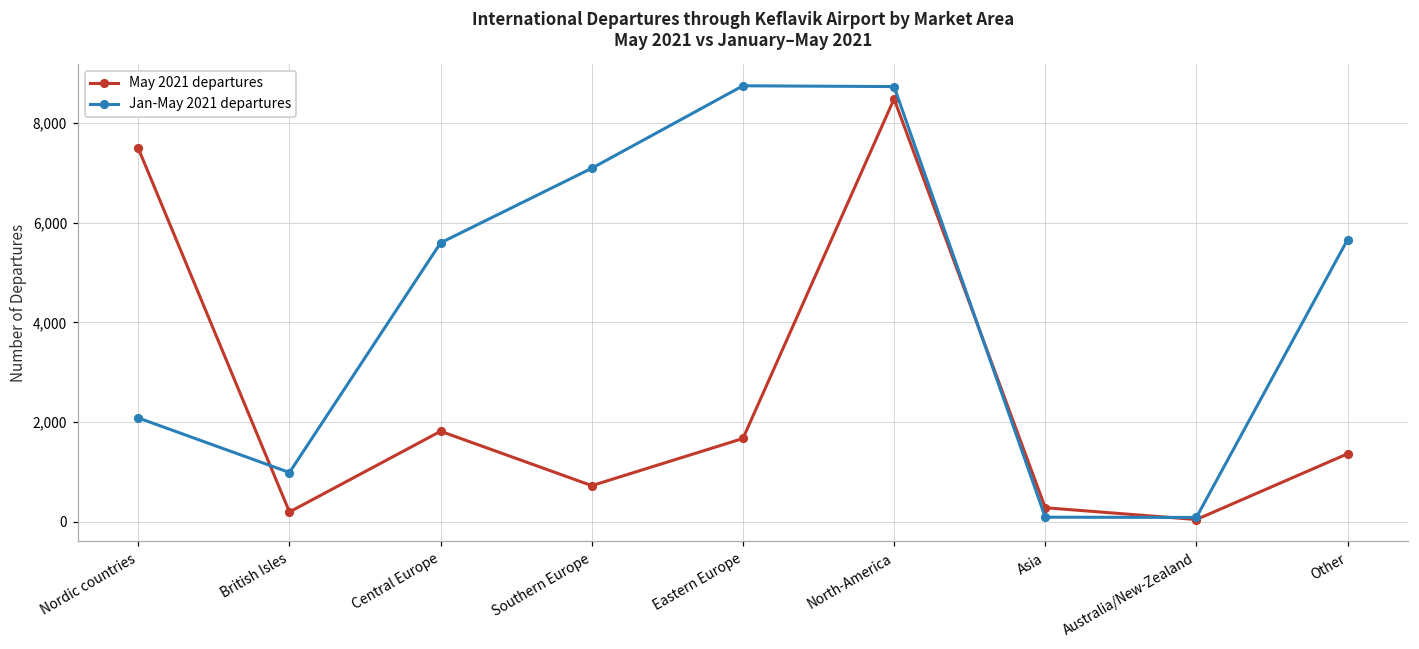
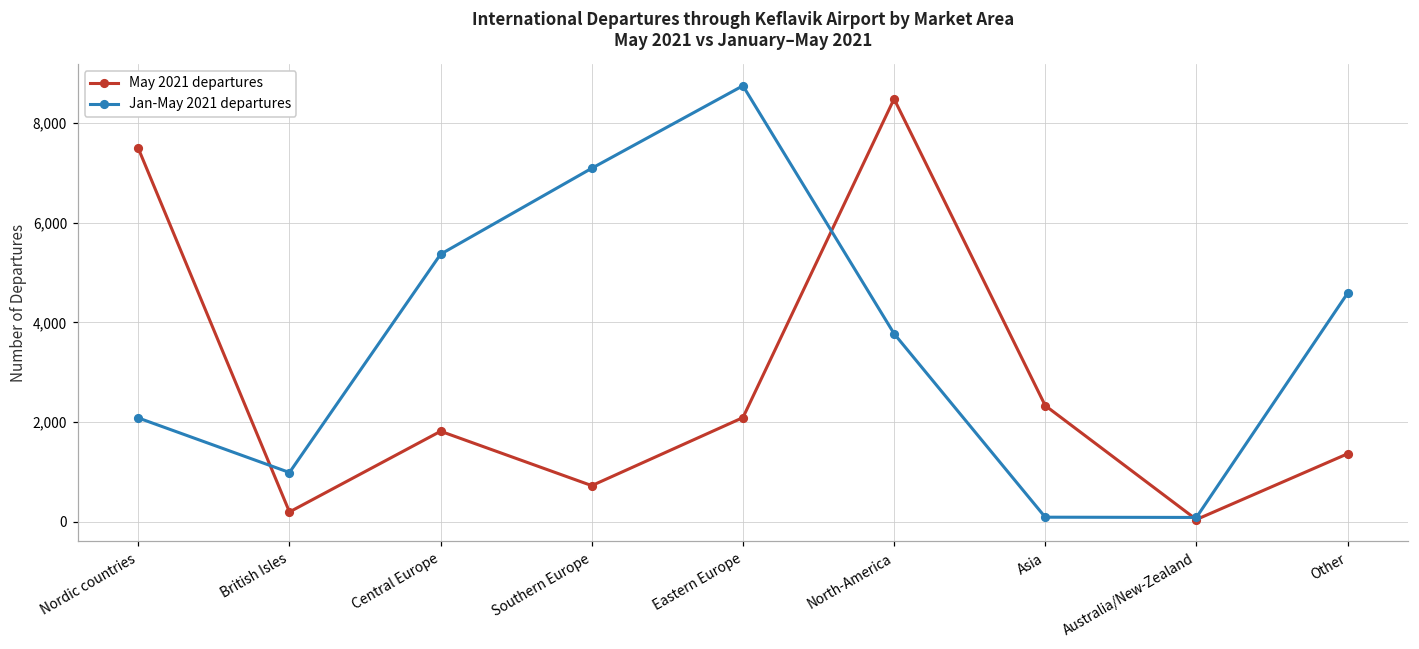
  {
    "May 2021 departures": {
      "Nordic countries": "7,500",
      "British Isles": "200",
      "Central Europe": "1,800",
      "Southern Europe": "700",
-     "Eastern Europe": "1,700",
+     "Eastern Europe": "2,100",
      "North-America": "8,500",
-     "Asia": "300",
+     "Asia": "2,300",
      "Other": "1,400"
    },
    "Jan-May 2021 departures": {
      "Nordic countries": "2,100",
      "British Isles": "1,000",
-     "Central Europe": "5,600",
+     "Central Europe": "5,400",
      "Southern Europe": "7,100",
      "Eastern Europe": "8,700",
-     "North-America": "8,700",
+     "North-America": "3,800",
      "Asia": "100",
-     "Other": "5,700"
+     "Other": "4,600"
    }
  }
